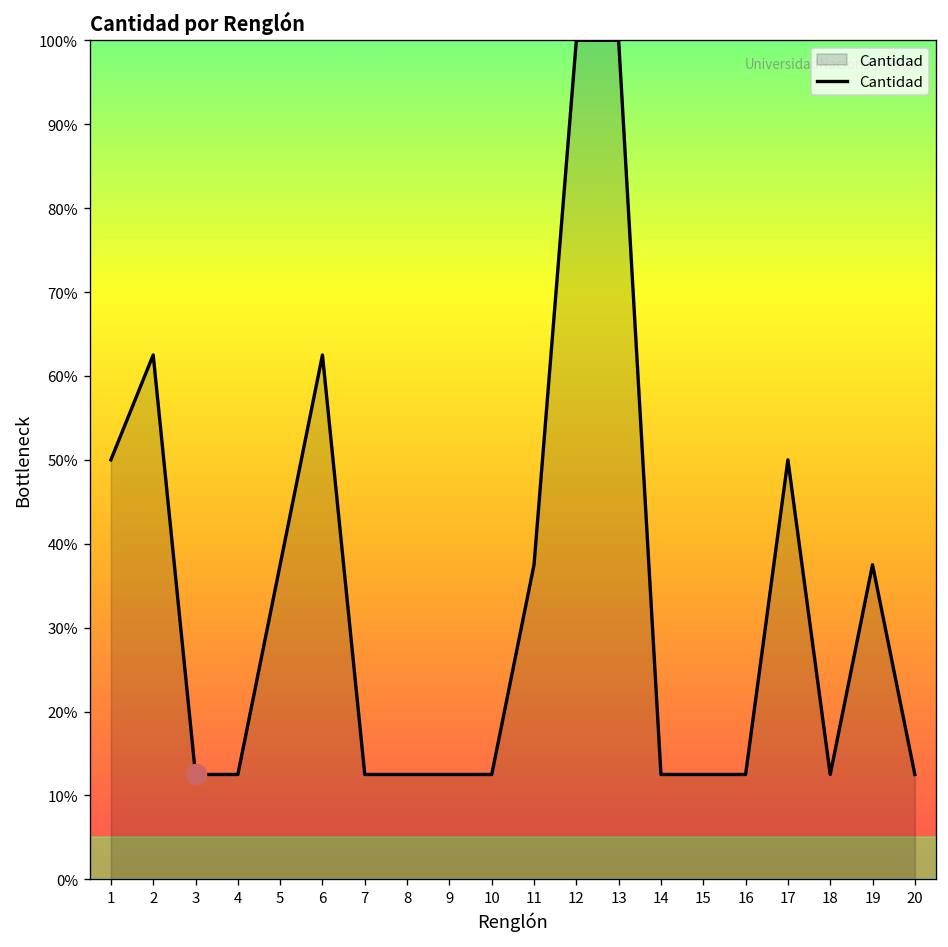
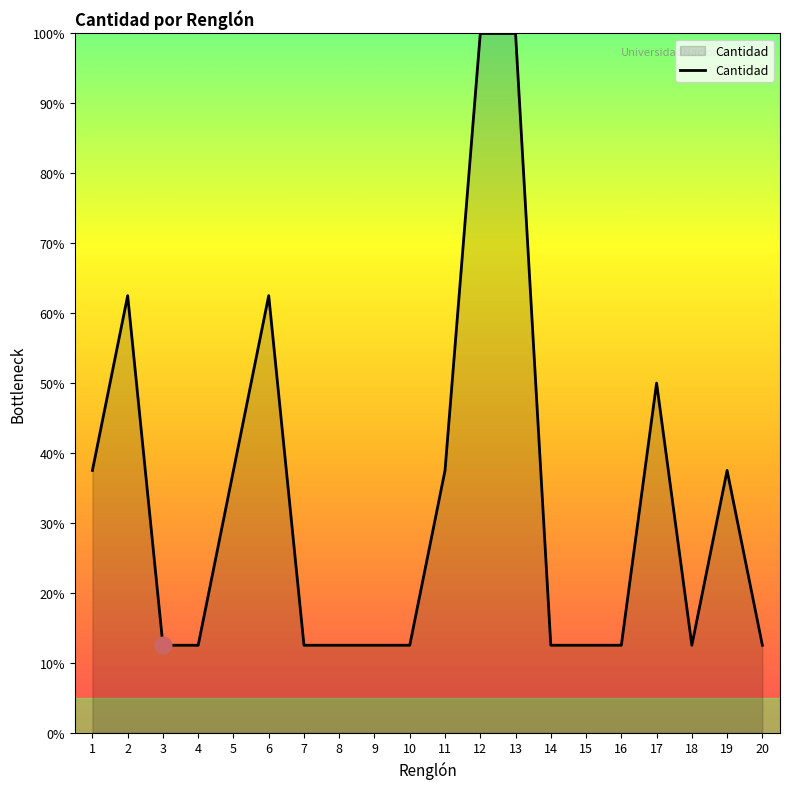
  {
    "Cantidad": {
-     "1": "50%",
+     "1": "38%",
      "2": "63%",
      "4": "13%",
      "5": "38%",
      "6": "63%",
      "7": "13%",
      "8": "13%",
      "9": "13%",
      "10": "13%",
      "11": "38%",
      "12": "100%",
      "13": "100%",
      "14": "13%",
      "15": "13%",
      "16": "13%",
      "17": "50%",
      "18": "13%",
      "19": "38%",
      "20": "13%"
    }
  }
